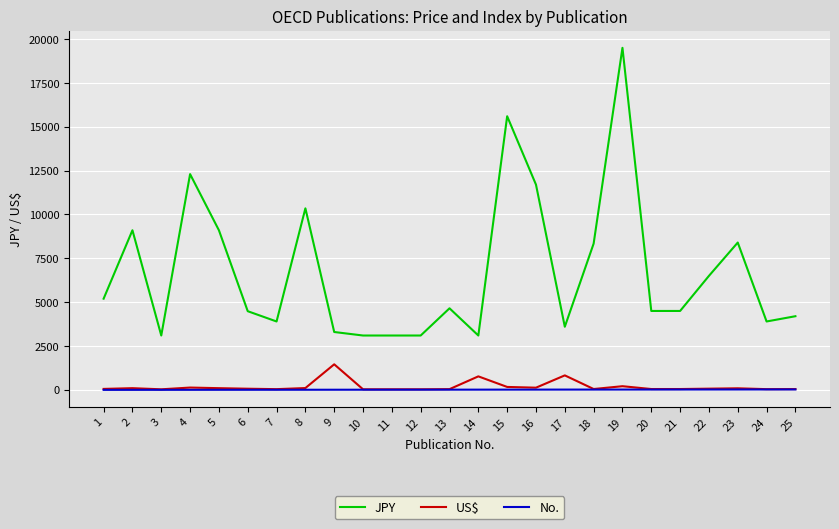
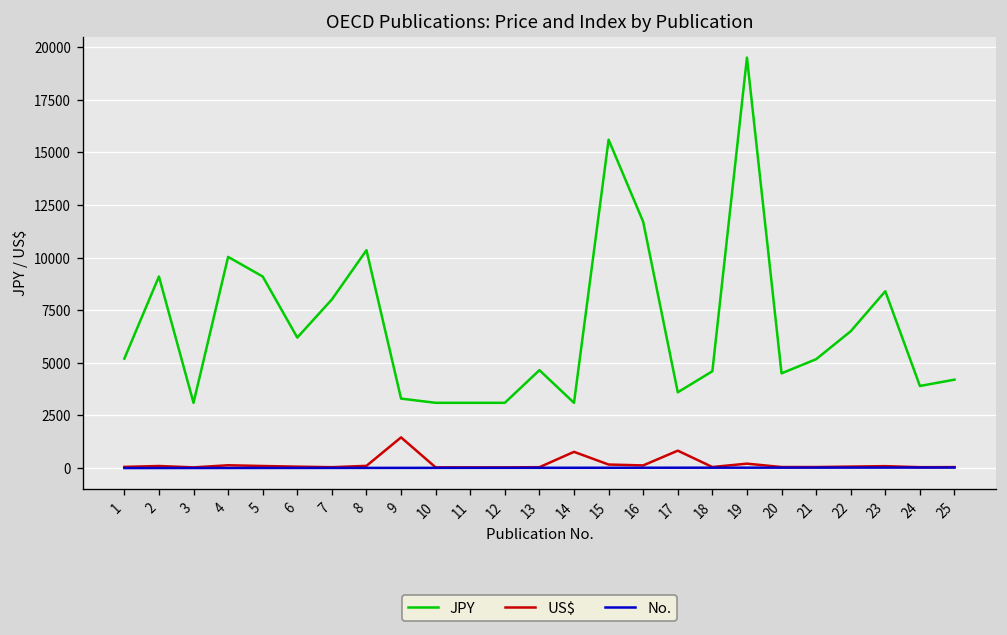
  {
    "JPY": {
      "1": 5200,
      "2": 9100,
      "3": 3100,
-     "4": 12300,
+     "4": 10000,
      "5": 9100,
-     "6": 4500,
-     "7": 3900,
+     "6": 6200,
+     "7": 8000,
      "8": 10300,
      "9": 3300,
      "10": 3100,
      "11": 3100,
      "12": 3100,
      "13": 4700,
      "14": 3100,
      "15": 15600,
      "16": 11700,
      "17": 3600,
-     "18": 8300,
+     "18": 4600,
      "19": 19500,
      "20": 4500,
-     "21": 4500,
+     "21": 5200,
      "22": 6500,
      "23": 8400,
      "24": 3900,
      "25": 4200
    },
    "US$": {
      "9": 1500,
      "14": 800,
      "15": 200,
      "17": 800,
      "19": 200
    },
    "No.": {
      "9": 0,
      "14": 0,
      "15": 0,
      "17": 0,
      "19": 0
    }
  }
